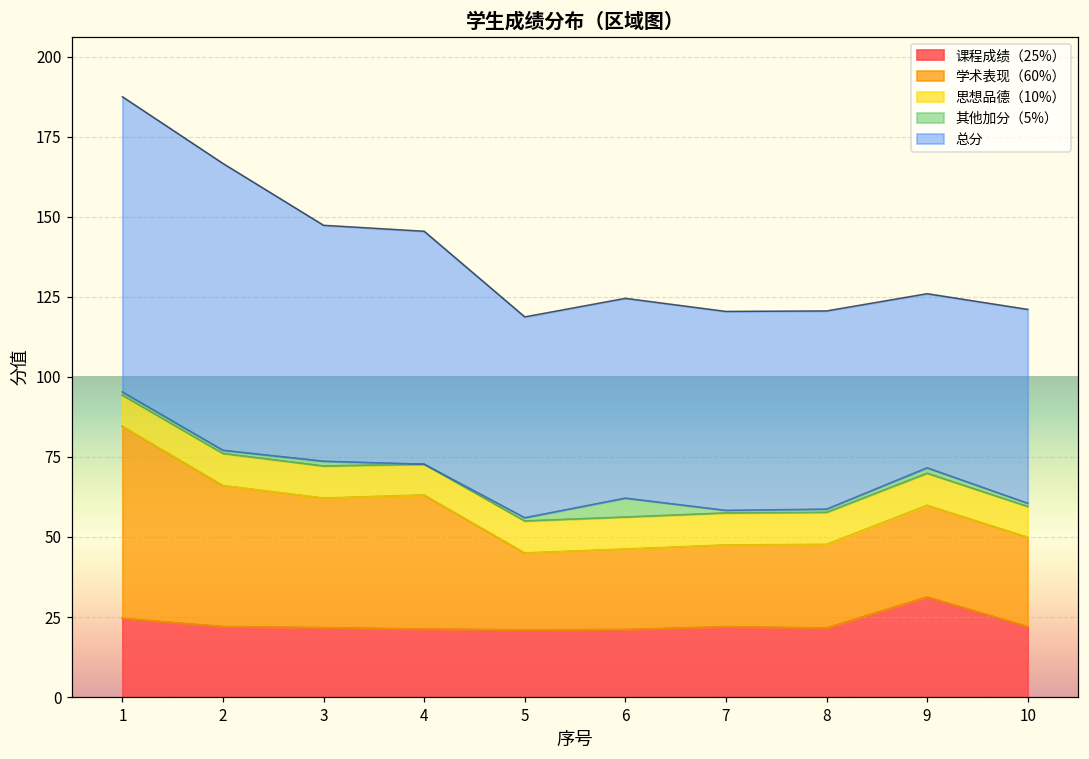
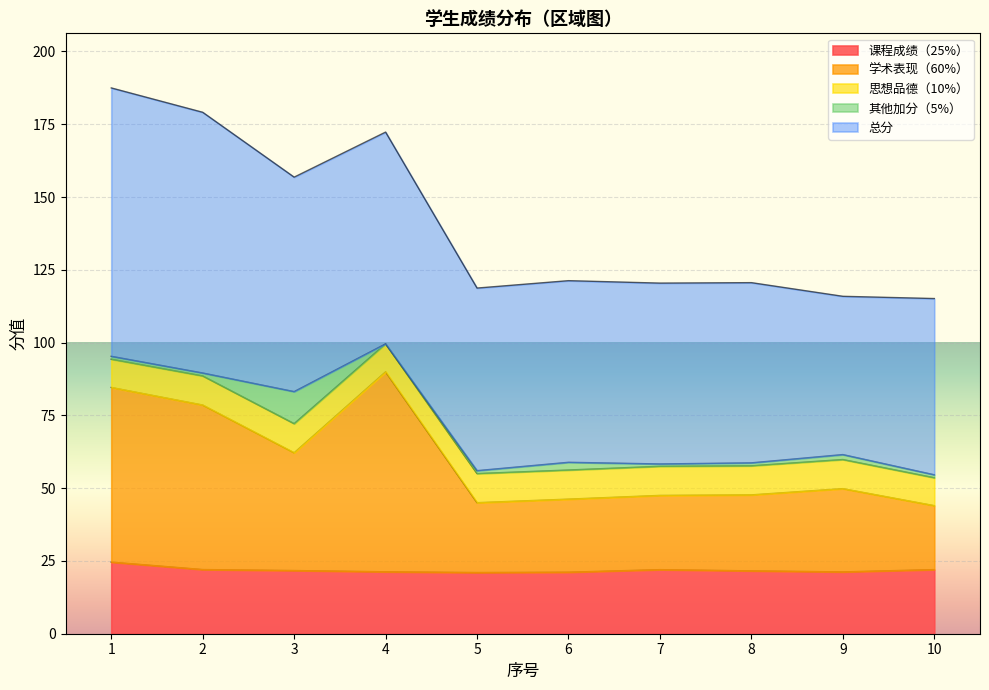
  {
    "课程成绩（25%）": {
      "1": 25,
      "2": 22,
      "3": 22,
      "4": 21,
      "5": 21,
      "6": 21,
      "7": 22,
      "8": 22,
-     "9": 31,
+     "9": 21,
      "10": 22
    },
    "学术表现（60%）": {
      "1": 60,
-     "2": 44,
+     "2": 57,
      "3": 40,
-     "4": 42,
+     "4": 69,
      "5": 24,
      "6": 25,
      "7": 25,
      "8": 26,
      "9": 29,
-     "10": 28
+     "10": 22
    },
    "思想品德（10%）": {
      "1": 10,
      "2": 10,
      "3": 10,
      "5": 10,
      "6": 10,
      "8": 10,
      "9": 10,
      "10": 10
    },
    "其他加分（5%）": {
      "1": 1,
      "2": 1,
-     "3": 2,
+     "3": 11,
      "5": 1,
-     "6": 6,
+     "6": 3,
      "8": 1,
      "9": 2,
      "10": 1
    },
    "总分": {
      "1": 92,
      "2": 90,
      "3": 74,
      "4": 73,
      "5": 63,
      "6": 62,
      "7": 62,
      "8": 62,
      "9": 54,
      "10": 61
    }
  }
